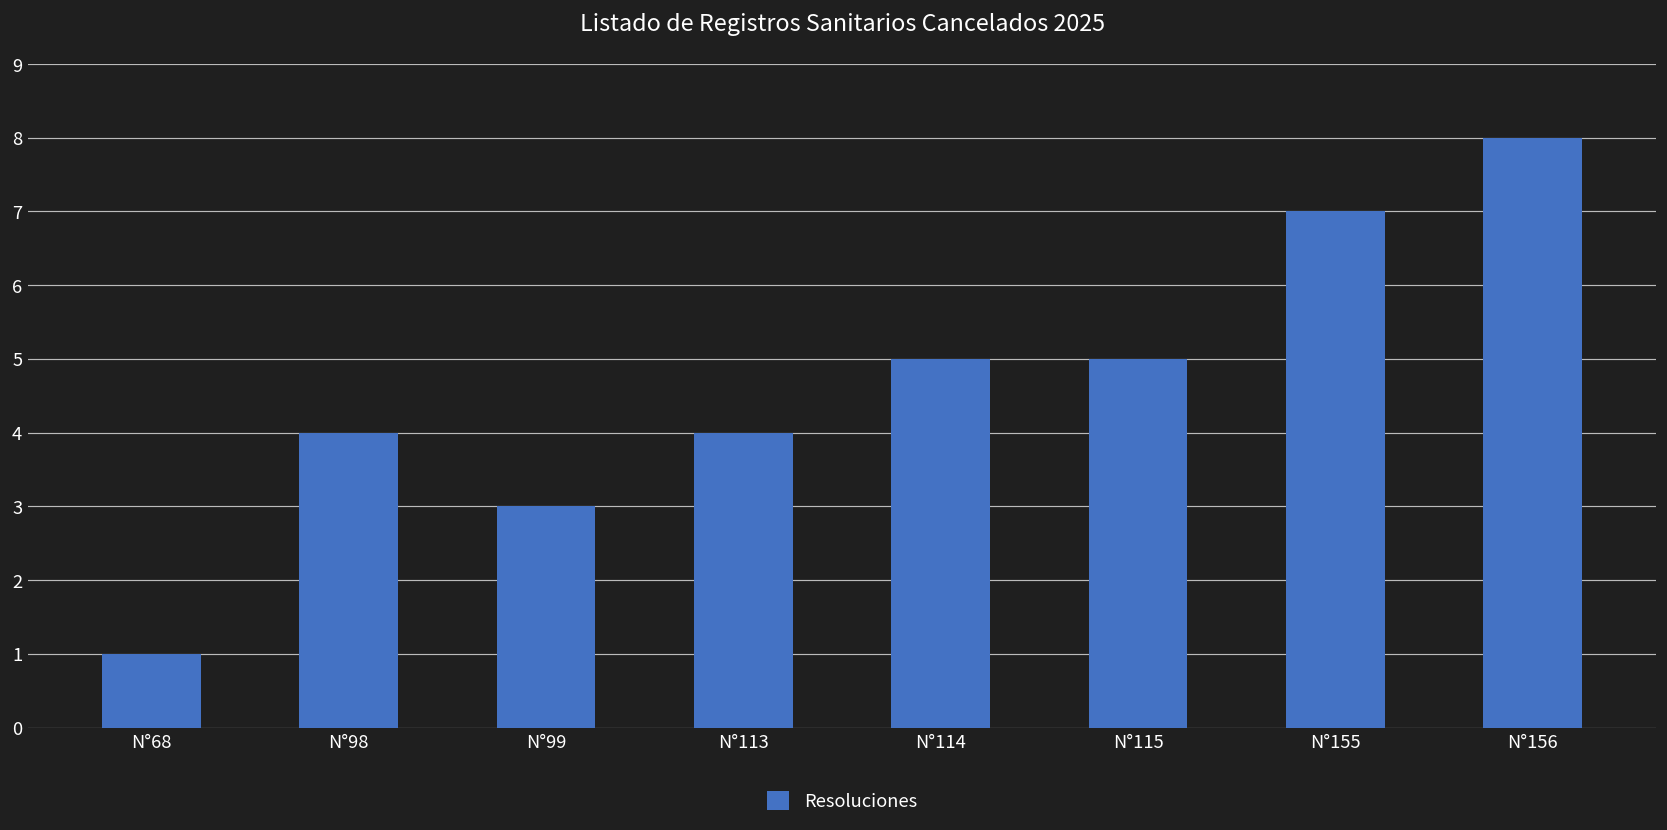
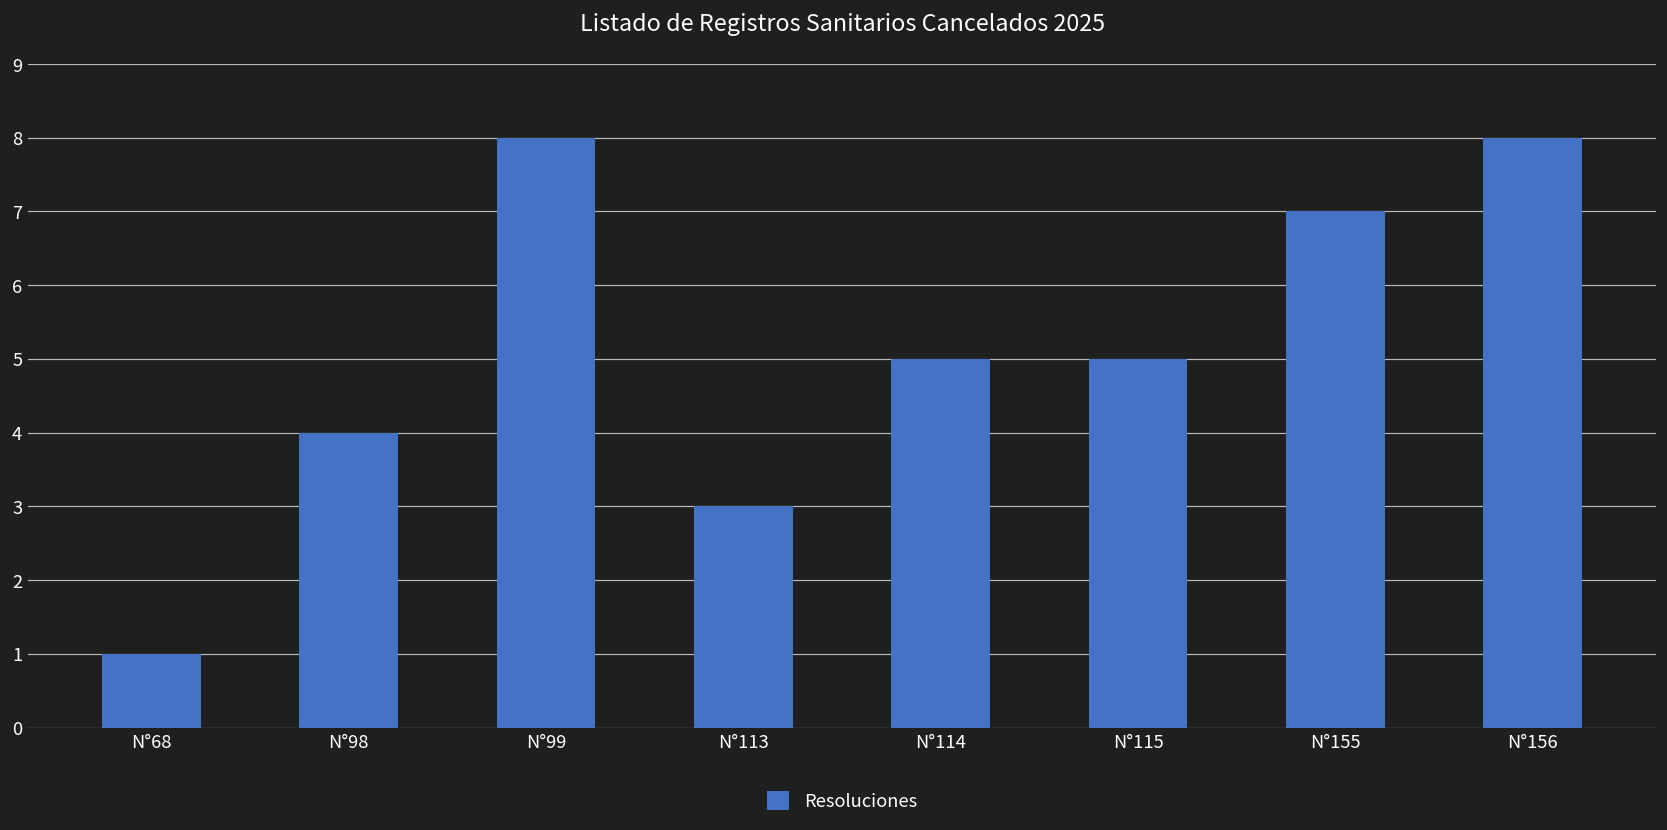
  {
    "N°68": 1,
    "N°98": 4,
-   "N°99": 3,
-   "N°113": 4,
+   "N°99": 8,
+   "N°113": 3,
    "N°114": 5,
    "N°115": 5,
    "N°155": 7,
    "N°156": 8
  }
